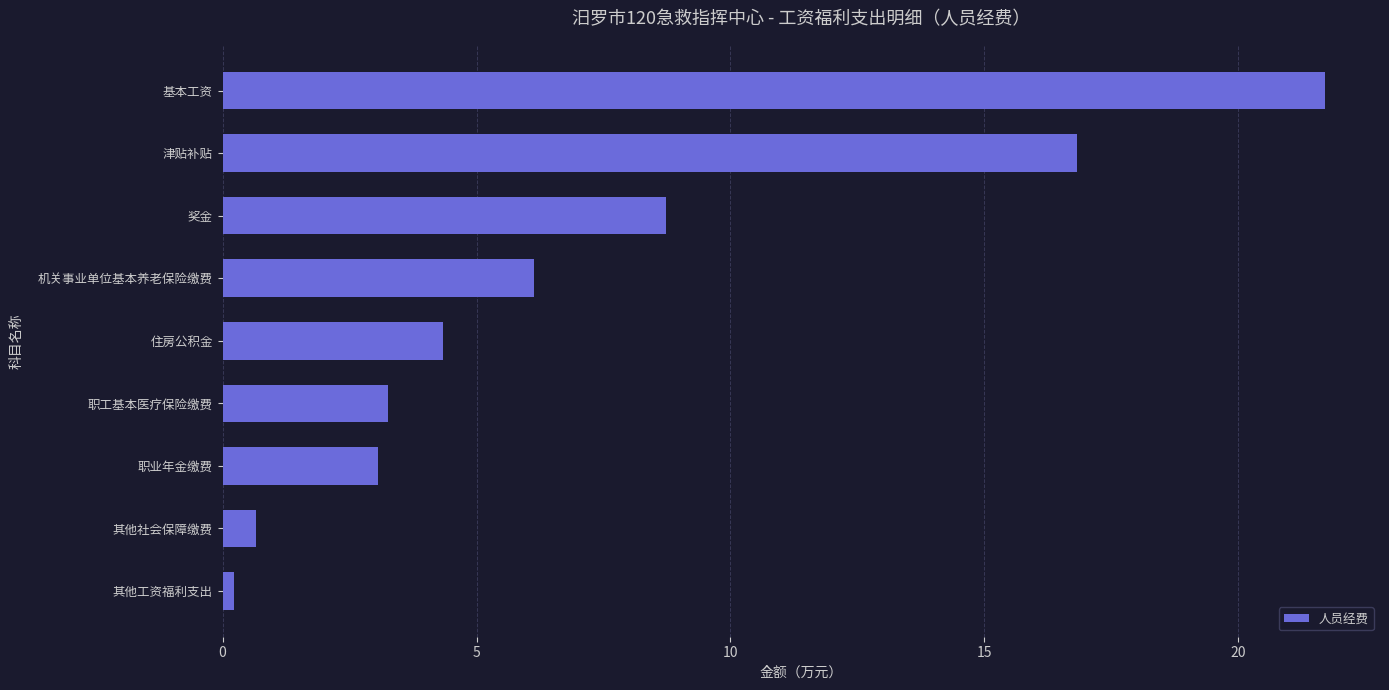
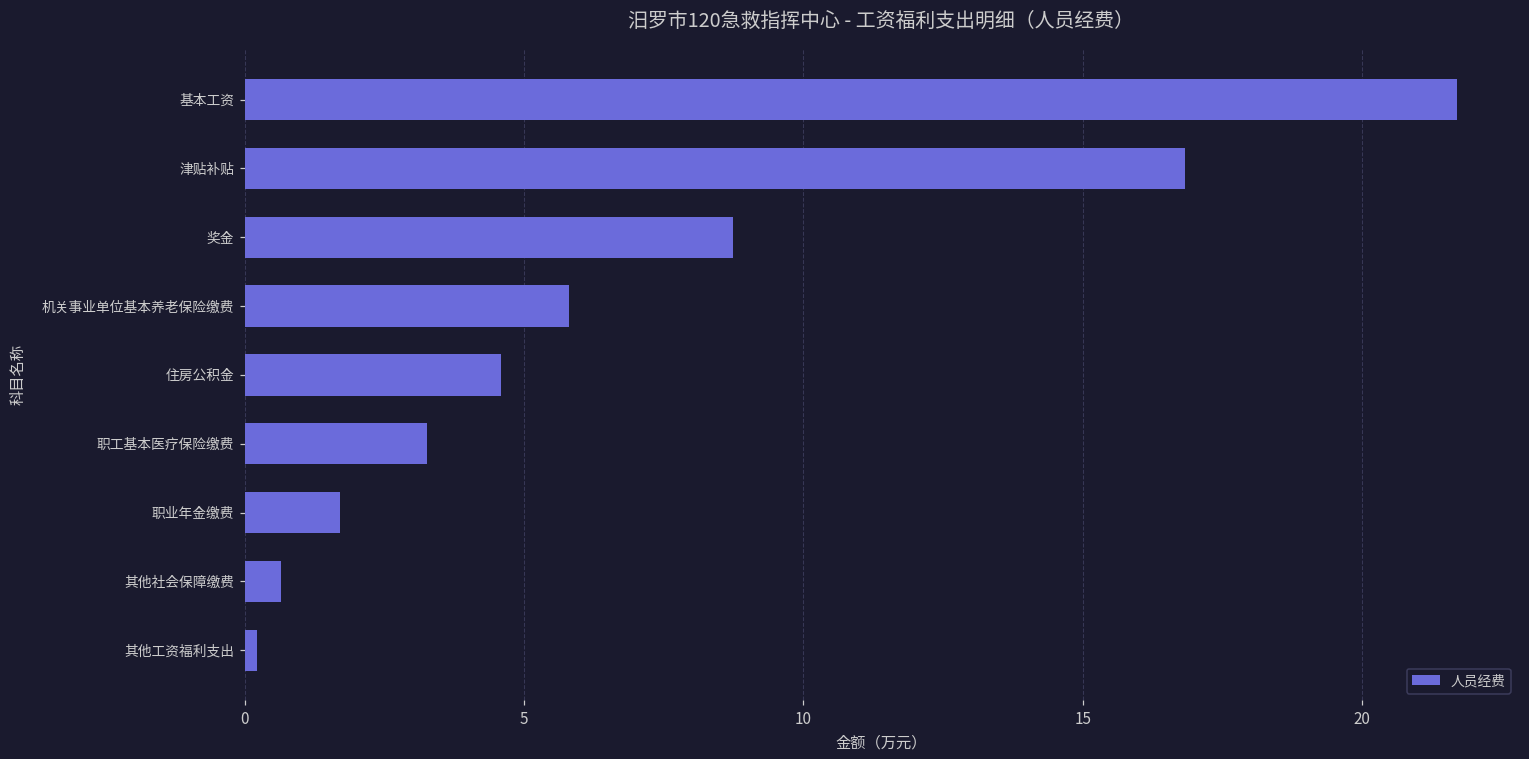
  {
    "基本工资": 21.7,
    "津贴补贴": 16.8,
    "奖金": 8.7,
-   "机关事业单位基本养老保险缴费": 6.1,
-   "住房公积金": 4.3,
+   "机关事业单位基本养老保险缴费": 5.8,
+   "住房公积金": 4.6,
    "职工基本医疗保险缴费": 3.3,
-   "职业年金缴费": 3.1,
+   "职业年金缴费": 1.7,
    "其他社会保障缴费": 0.7,
    "其他工资福利支出": 0.2
  }
